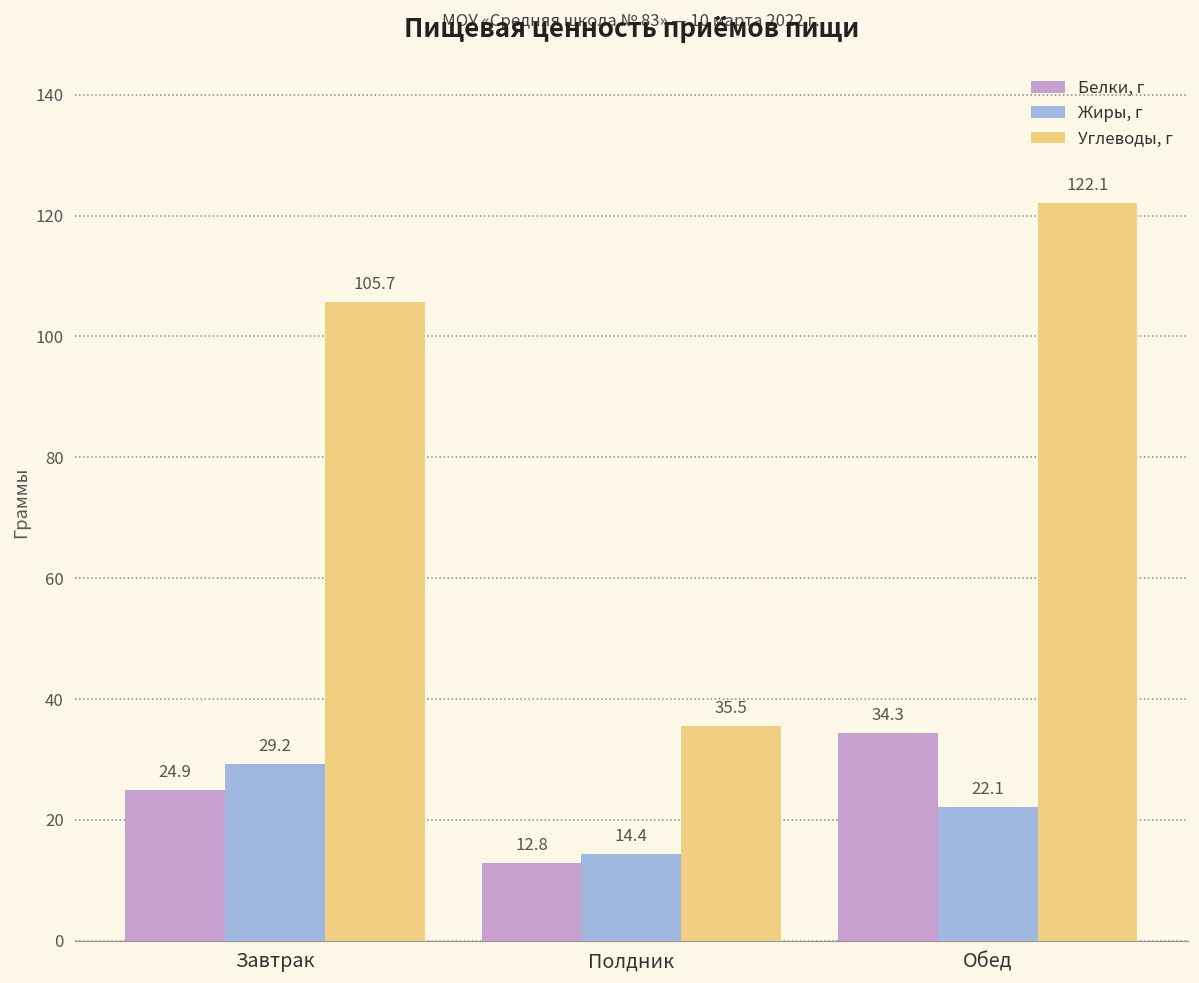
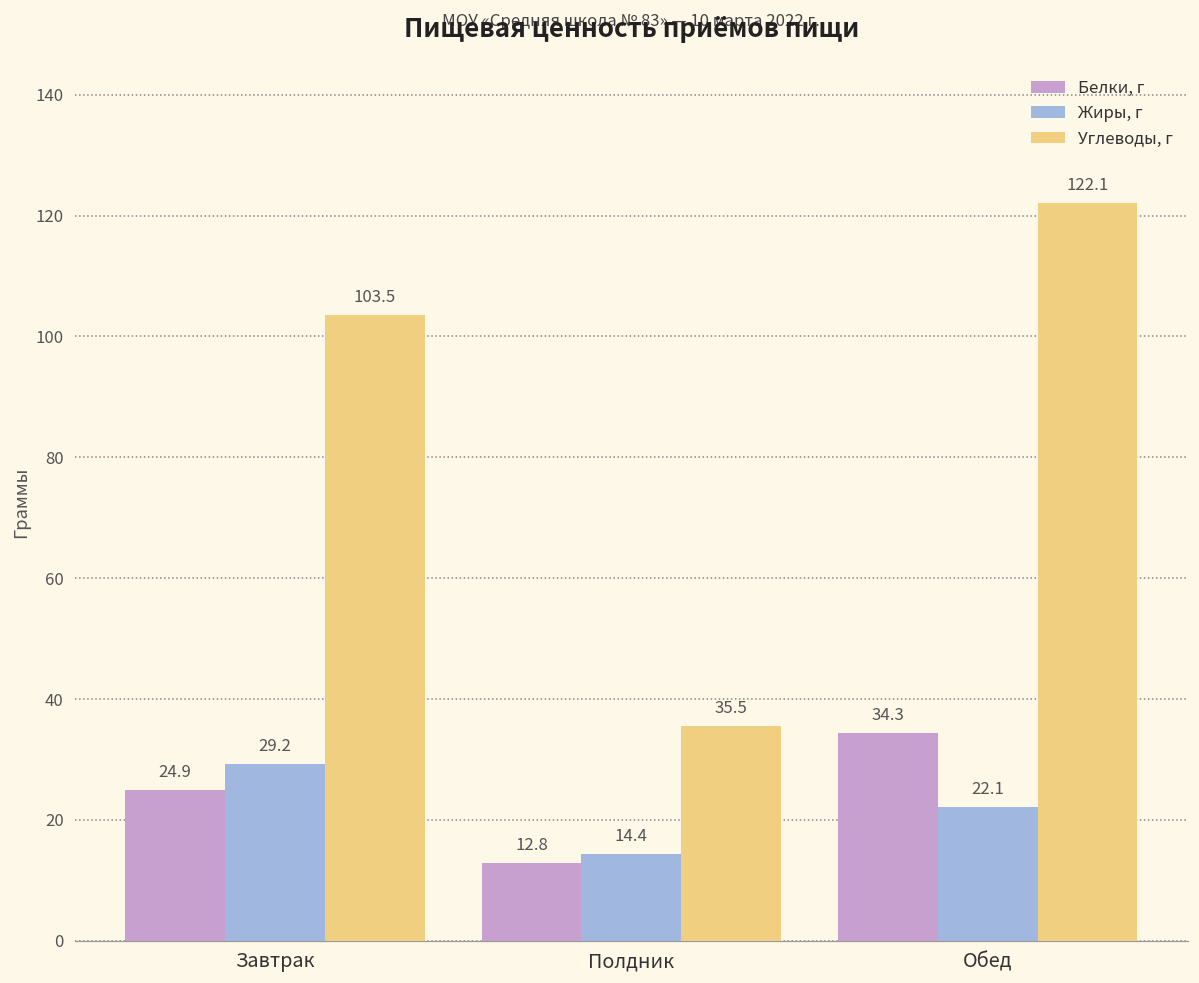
  {
    "Углеводы, г": {
-     "Завтрак": 105.7,
+     "Завтрак": 103.5,
      "Полдник": 35.5,
      "Обед": 122.1
    }
  }
